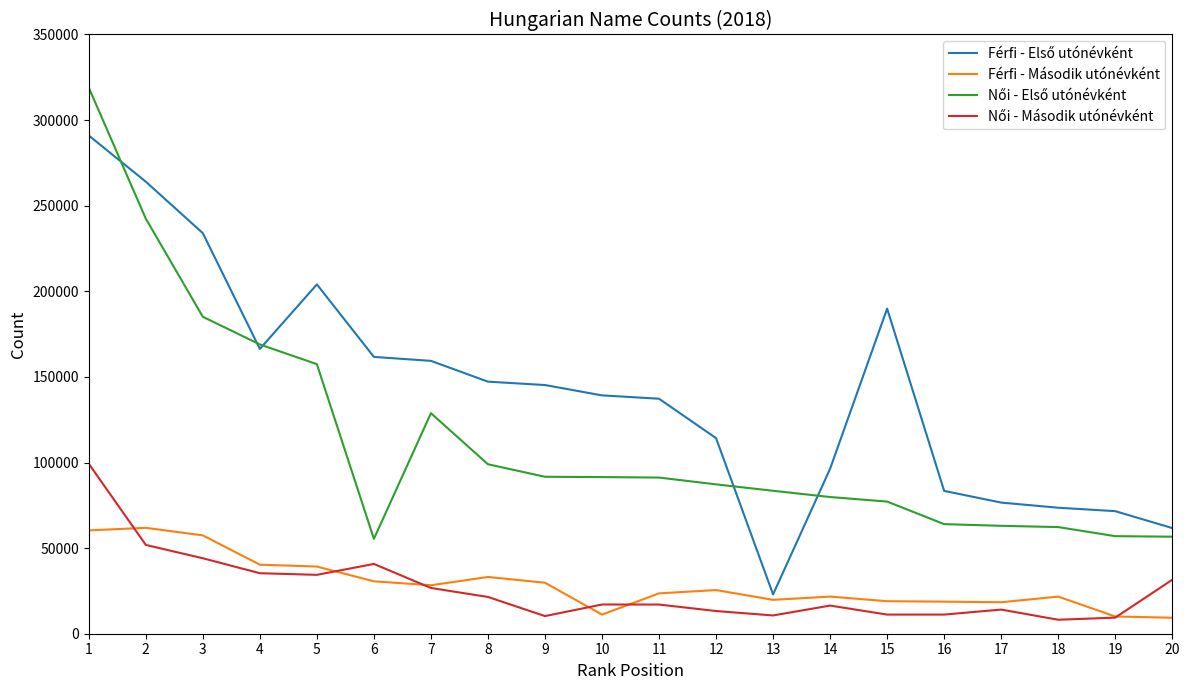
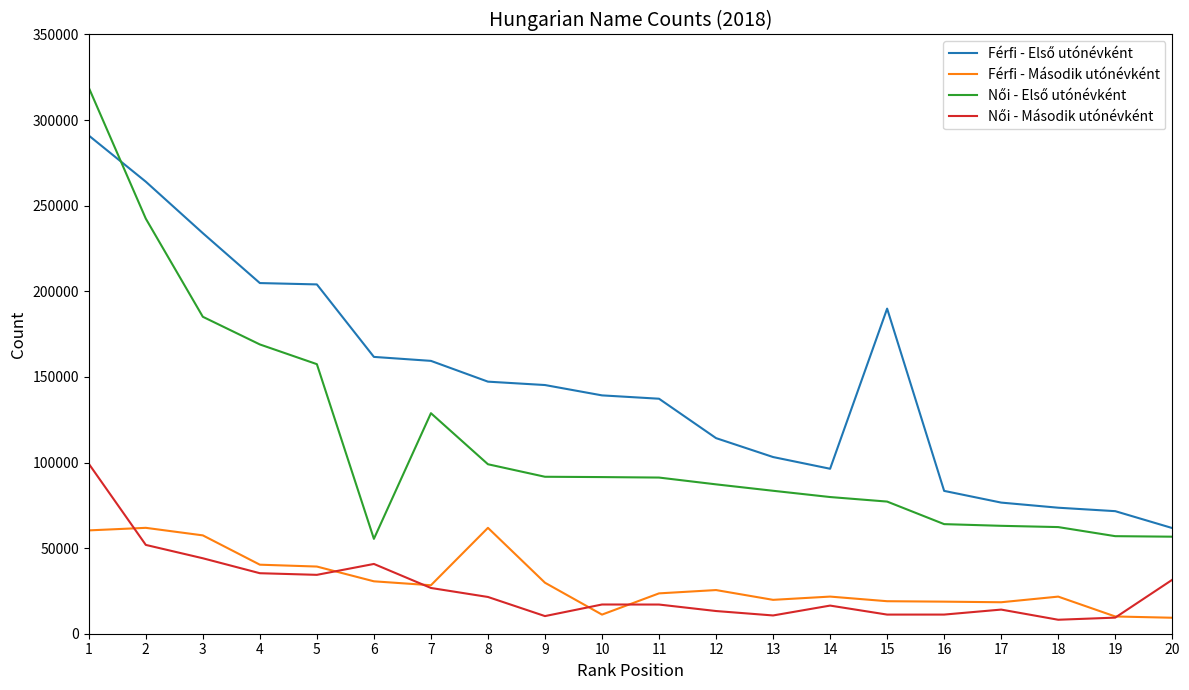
  {
    "Férfi - Első utónévként": {
      "1": 291000,
      "2": 264000,
      "3": 234000,
-     "4": 166000,
+     "4": 205000,
      "5": 204000,
      "6": 162000,
      "7": 159000,
      "8": 147000,
      "9": 145000,
      "10": 139000,
      "11": 137000,
      "12": 114000,
-     "13": 23000,
+     "13": 103000,
      "14": 96000,
      "15": 190000,
      "16": 83000,
      "17": 77000,
      "18": 74000,
      "19": 72000,
      "20": 62000
    },
    "Férfi - Második utónévként": {
      "1": 60000,
      "2": 62000,
      "3": 57000,
      "4": 40000,
      "5": 39000,
      "6": 31000,
      "7": 28000,
-     "8": 33000,
+     "8": 62000,
      "9": 30000,
      "10": 11000,
      "11": 24000,
      "12": 26000,
      "13": 20000,
      "14": 22000,
      "15": 19000,
      "16": 19000,
      "17": 18000,
      "18": 22000,
      "20": 9000
    },
    "Női - Első utónévként": {
      "1": 319000,
      "2": 242000,
      "3": 185000,
      "4": 169000,
      "5": 157000,
      "6": 55000,
      "7": 129000,
      "8": 99000,
      "9": 92000,
      "10": 91000,
      "11": 91000,
      "12": 87000,
      "13": 83000,
      "14": 80000,
      "15": 77000,
      "16": 64000,
      "17": 63000,
      "18": 62000,
      "19": 57000,
      "20": 57000
    },
    "Női - Második utónévként": {
      "1": 99000,
      "2": 52000,
      "3": 44000,
      "4": 35000,
      "5": 34000,
      "6": 41000,
      "7": 27000,
      "8": 21000,
      "9": 10000,
      "10": 17000,
      "11": 17000,
      "12": 13000,
      "13": 11000,
      "14": 16000,
      "15": 11000,
      "16": 11000,
      "17": 14000,
      "18": 8000,
      "20": 32000
    }
  }
